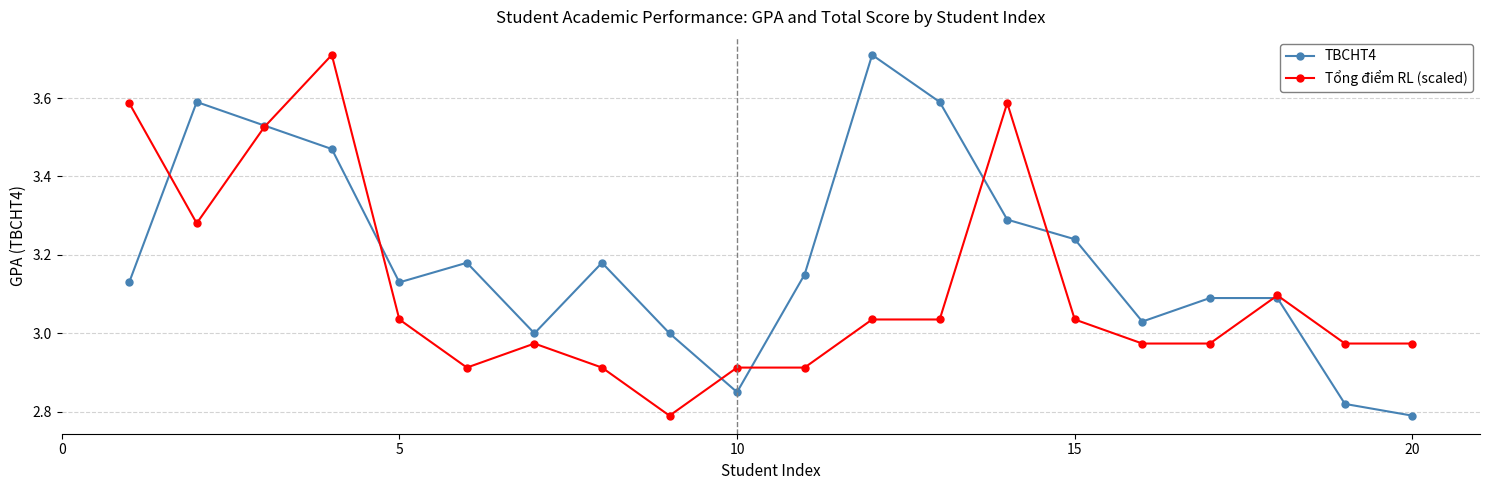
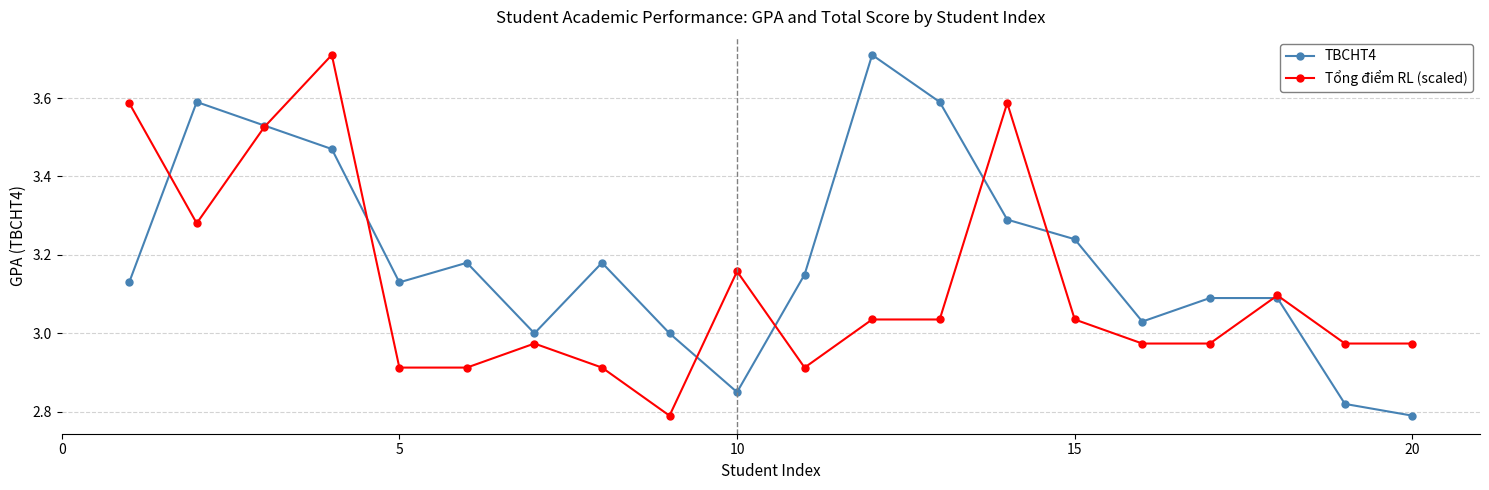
  {
    "TBCHT4": {
      "5": 3.13,
      "10": 2.85,
      "15": 3.24,
      "20": 2.79
    },
    "Tổng điểm RL (scaled)": {
-     "5": 3.04,
-     "10": 2.91,
+     "5": 2.91,
+     "10": 3.16,
      "15": 3.04,
      "20": 2.97
    }
  }
